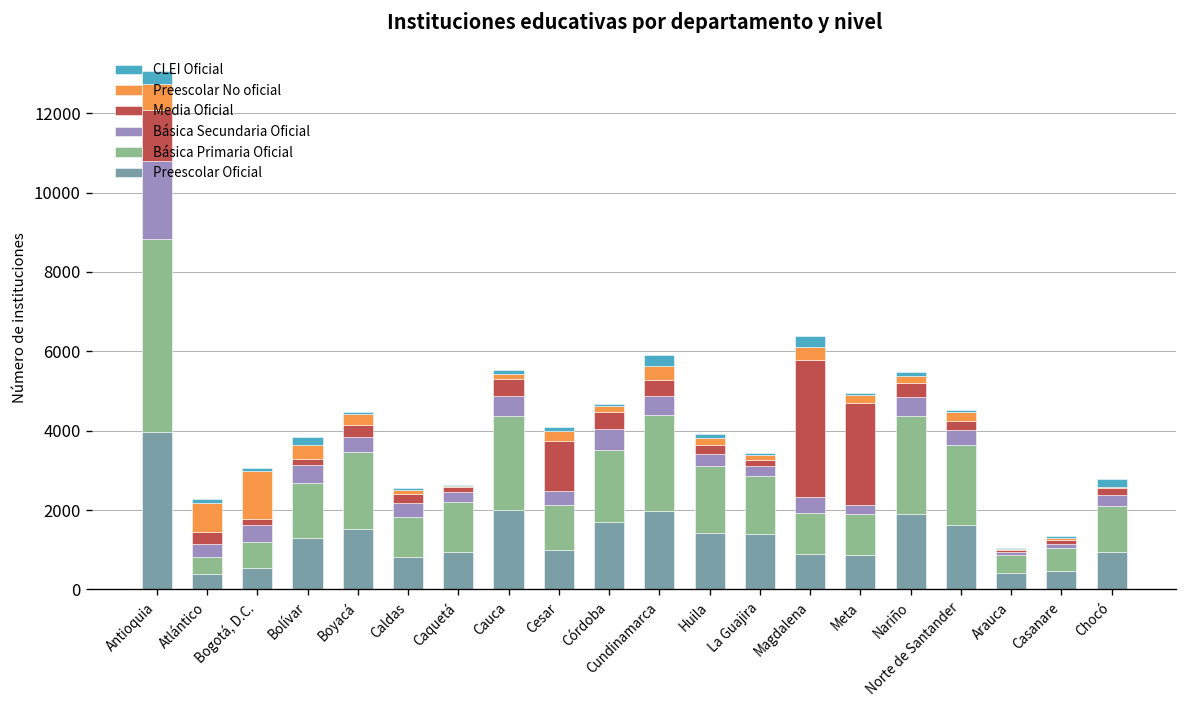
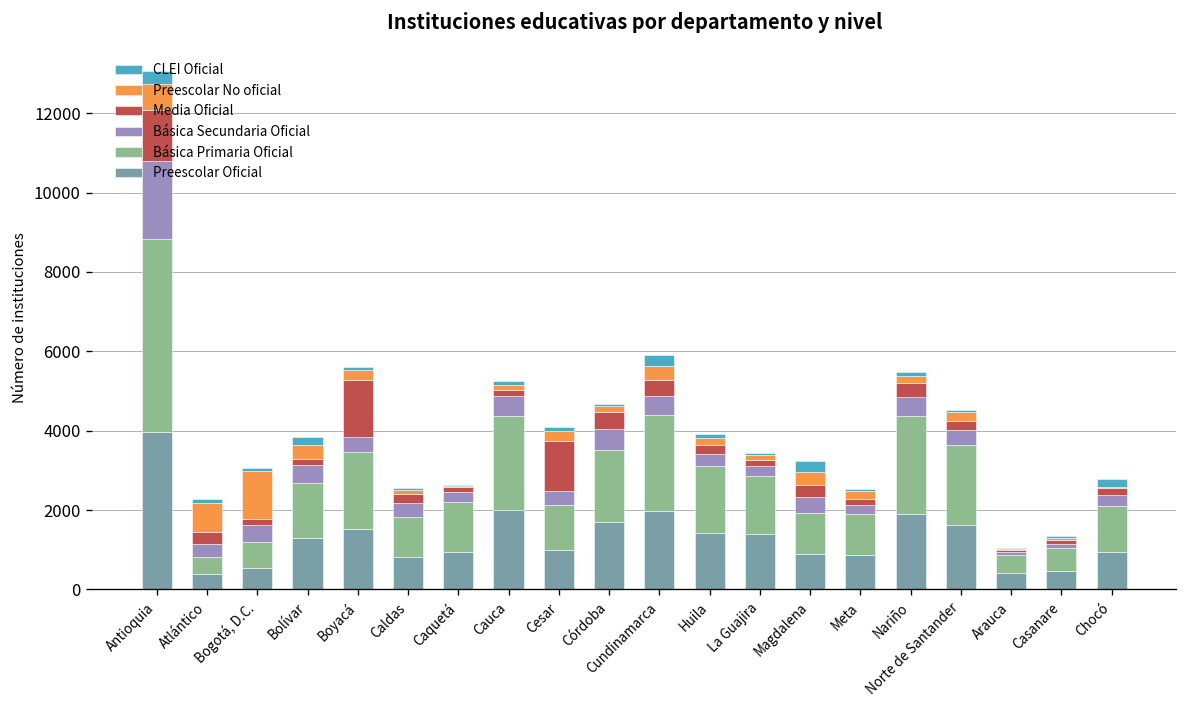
  {
    "Media Oficial": {
      "Antioquia": 1300,
      "Atlántico": 300,
      "Bogotá, D.C.": 200,
      "Bolívar": 100,
-     "Boyacá": 300,
+     "Boyacá": 1400,
      "Caldas": 200,
      "Caquetá": 100,
-     "Cauca": 400,
+     "Cauca": 200,
      "Cesar": 1300,
      "Córdoba": 400,
      "Cundinamarca": 400,
      "Huila": 200,
      "La Guajira": 200,
-     "Magdalena": 3400,
-     "Meta": 2600,
+     "Magdalena": 300,
+     "Meta": 200,
      "Nariño": 300,
      "Norte de Santander": 200,
      "Casanare": 100,
      "Chocó": 200
    },
    "Preescolar No oficial": {
      "Antioquia": 600,
      "Atlántico": 700,
      "Bogotá, D.C.": 1200,
      "Bolívar": 400,
      "Boyacá": 300,
      "Caldas": 100,
      "Cauca": 100,
      "Cesar": 300,
      "Córdoba": 200,
      "Cundinamarca": 400,
      "Huila": 200,
      "La Guajira": 100,
      "Magdalena": 300,
      "Meta": 200,
      "Nariño": 200,
      "Norte de Santander": 200
    }
  }
